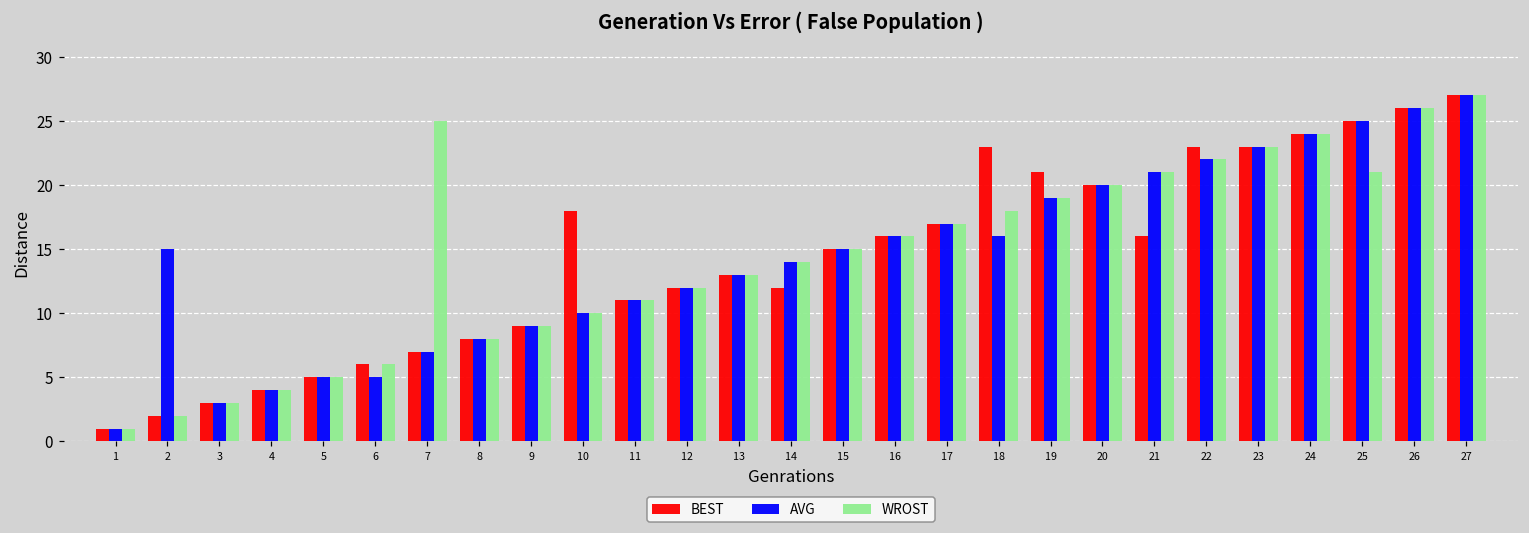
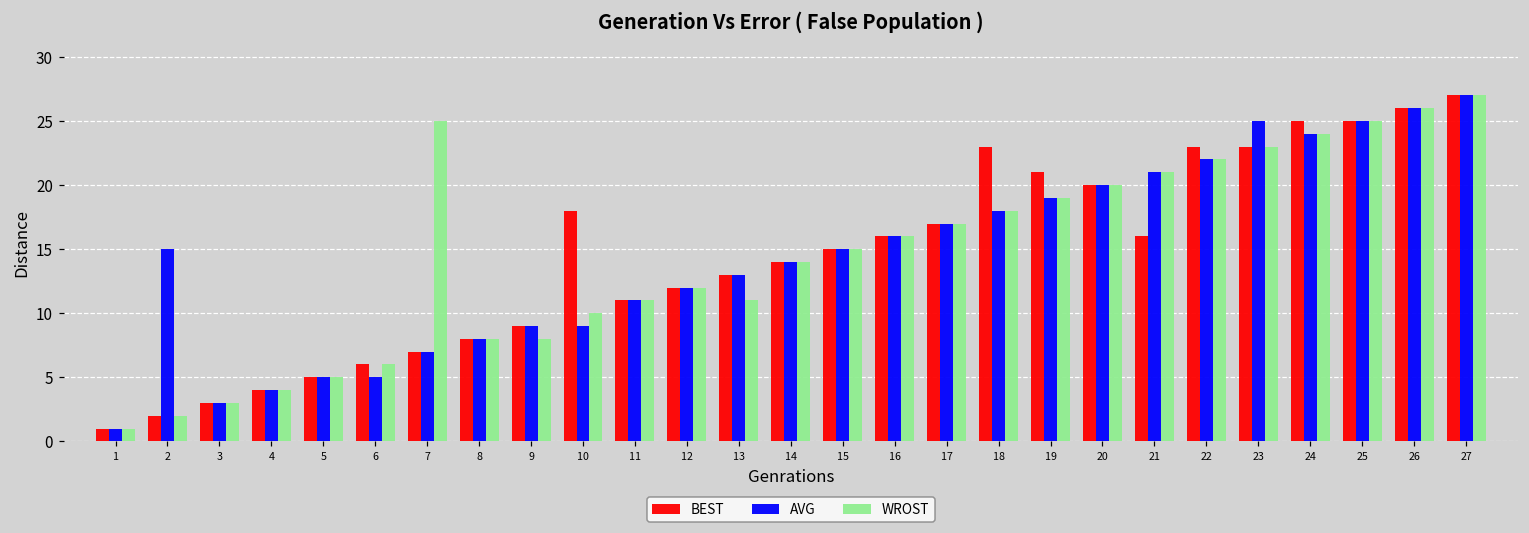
  {
    "BEST": {
      "1": 1,
      "2": 2,
      "3": 3,
      "4": 4,
      "5": 5,
      "6": 6,
      "7": 7,
      "8": 8,
      "9": 9,
      "10": 18,
      "11": 11,
      "12": 12,
      "13": 13,
-     "14": 12,
+     "14": 14,
      "15": 15,
      "16": 16,
      "17": 17,
      "18": 23,
      "19": 21,
      "20": 20,
      "21": 16,
      "22": 23,
      "23": 23,
-     "24": 24,
+     "24": 25,
      "25": 25,
      "26": 26,
      "27": 27
    },
    "AVG": {
      "1": 1,
      "2": 15,
      "3": 3,
      "4": 4,
      "5": 5,
      "6": 5,
      "7": 7,
      "8": 8,
      "9": 9,
-     "10": 10,
+     "10": 9,
      "11": 11,
      "12": 12,
      "13": 13,
      "14": 14,
      "15": 15,
      "16": 16,
      "17": 17,
-     "18": 16,
+     "18": 18,
      "19": 19,
      "20": 20,
      "21": 21,
      "22": 22,
-     "23": 23,
+     "23": 25,
      "24": 24,
      "25": 25,
      "26": 26,
      "27": 27
    },
    "WROST": {
      "1": 1,
      "2": 2,
      "3": 3,
      "4": 4,
      "5": 5,
      "6": 6,
      "7": 25,
      "8": 8,
-     "9": 9,
+     "9": 8,
      "10": 10,
      "11": 11,
      "12": 12,
-     "13": 13,
+     "13": 11,
      "14": 14,
      "15": 15,
      "16": 16,
      "17": 17,
      "18": 18,
      "19": 19,
      "20": 20,
      "21": 21,
      "22": 22,
      "23": 23,
      "24": 24,
-     "25": 21,
+     "25": 25,
      "26": 26,
      "27": 27
    }
  }
